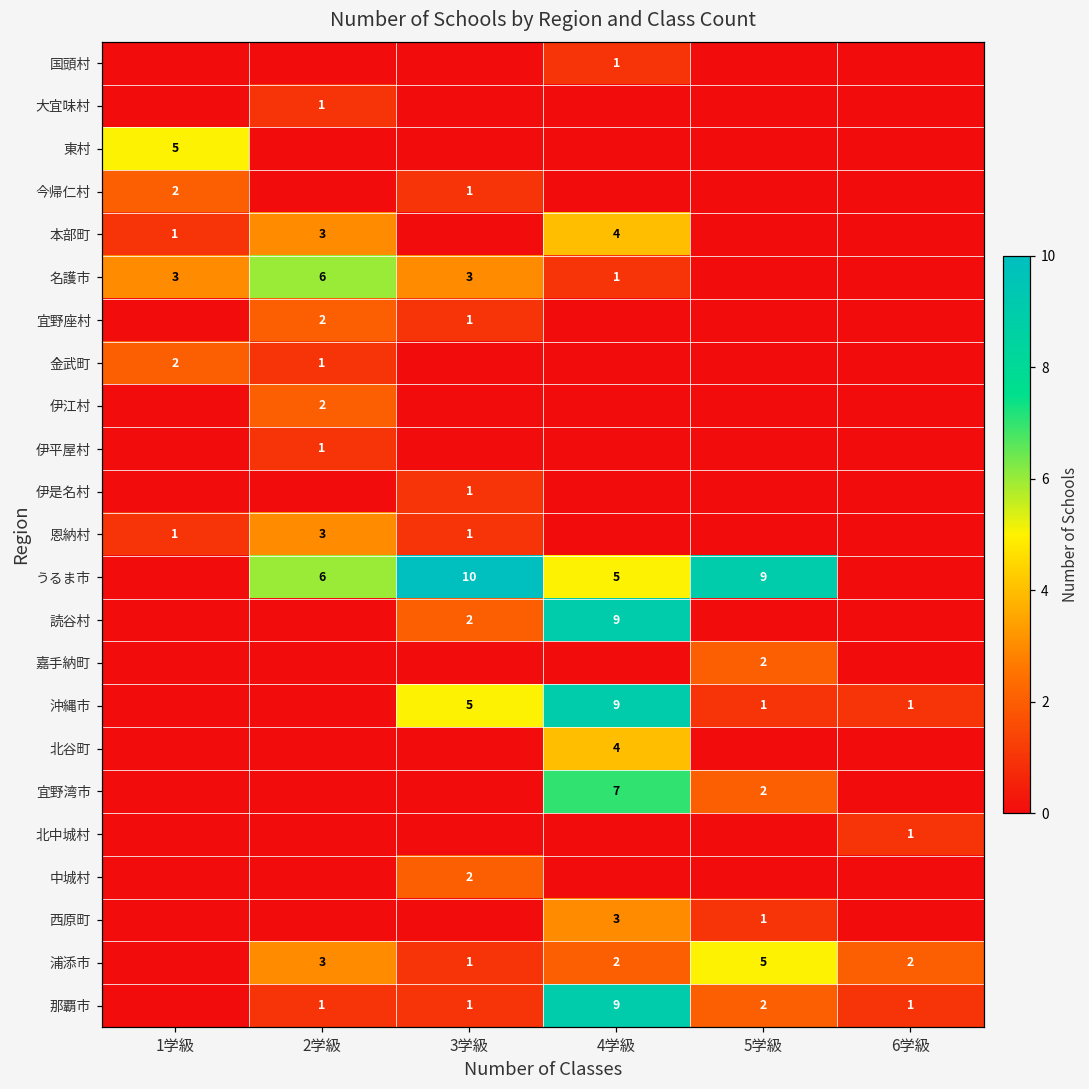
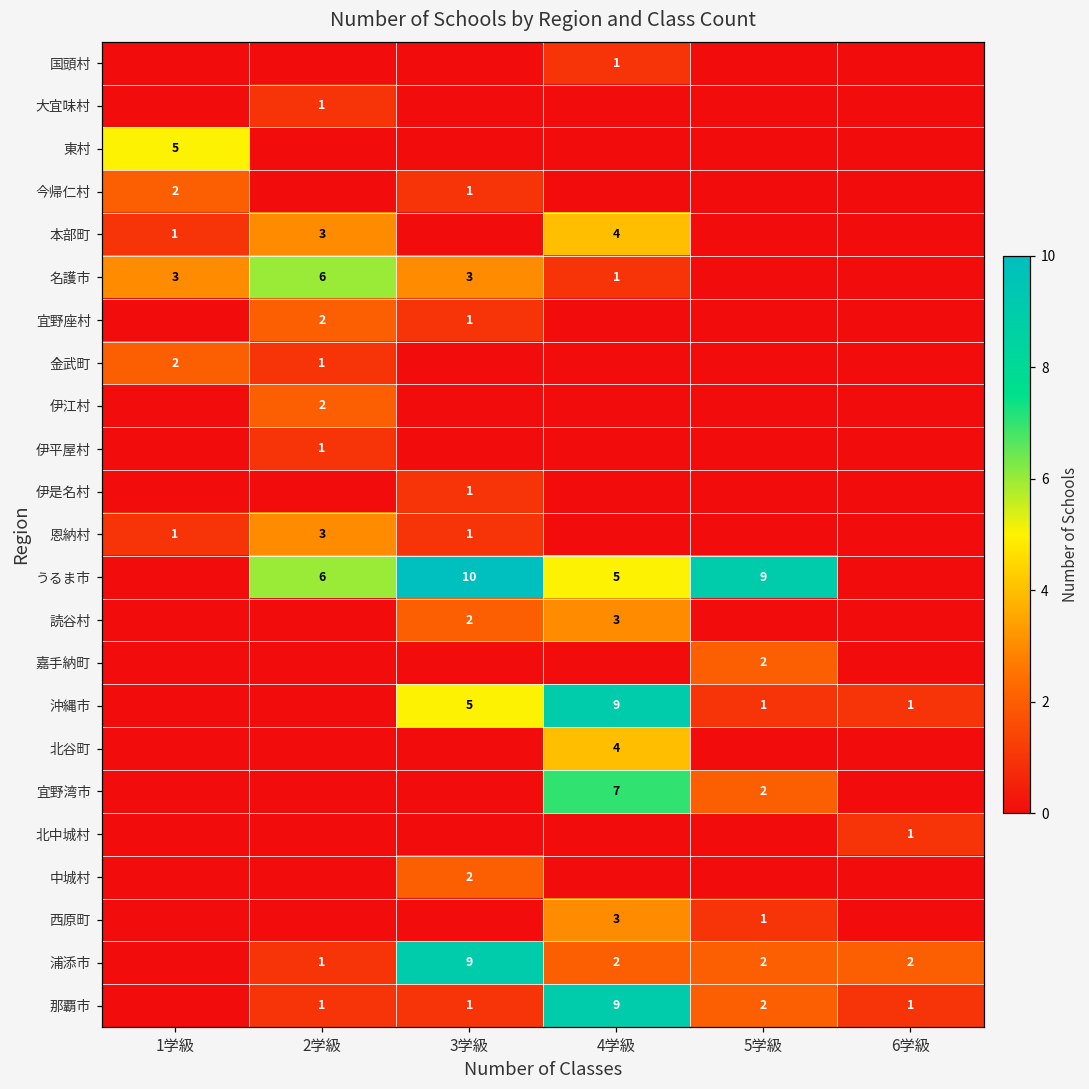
  {
    "国頭村": {
      "4学級": 1
    },
    "大宜味村": {
      "2学級": 1
    },
    "東村": {
      "1学級": 5
    },
    "今帰仁村": {
      "1学級": 2,
      "3学級": 1
    },
    "本部町": {
      "1学級": 1,
      "2学級": 3,
      "4学級": 4
    },
    "名護市": {
      "1学級": 3,
      "2学級": 6,
      "3学級": 3,
      "4学級": 1
    },
    "宜野座村": {
      "2学級": 2,
      "3学級": 1
    },
    "金武町": {
      "1学級": 2,
      "2学級": 1
    },
    "伊江村": {
      "2学級": 2
    },
    "伊平屋村": {
      "2学級": 1
    },
    "伊是名村": {
      "3学級": 1
    },
    "恩納村": {
      "1学級": 1,
      "2学級": 3,
      "3学級": 1
    },
    "うるま市": {
      "2学級": 6,
      "3学級": 10,
      "4学級": 5,
      "5学級": 9
    },
    "読谷村": {
      "3学級": 2,
-     "4学級": 9
+     "4学級": 3
    },
    "嘉手納町": {
      "5学級": 2
    },
    "沖縄市": {
      "3学級": 5,
      "4学級": 9,
      "5学級": 1,
      "6学級": 1
    },
    "北谷町": {
      "4学級": 4
    },
    "宜野湾市": {
      "4学級": 7,
      "5学級": 2
    },
    "北中城村": {
      "6学級": 1
    },
    "中城村": {
      "3学級": 2
    },
    "西原町": {
      "4学級": 3,
      "5学級": 1
    },
    "浦添市": {
-     "2学級": 3,
-     "3学級": 1,
+     "2学級": 1,
+     "3学級": 9,
      "4学級": 2,
-     "5学級": 5,
+     "5学級": 2,
      "6学級": 2
    },
    "那覇市": {
      "2学級": 1,
      "3学級": 1,
      "4学級": 9,
      "5学級": 2,
      "6学級": 1
    }
  }
